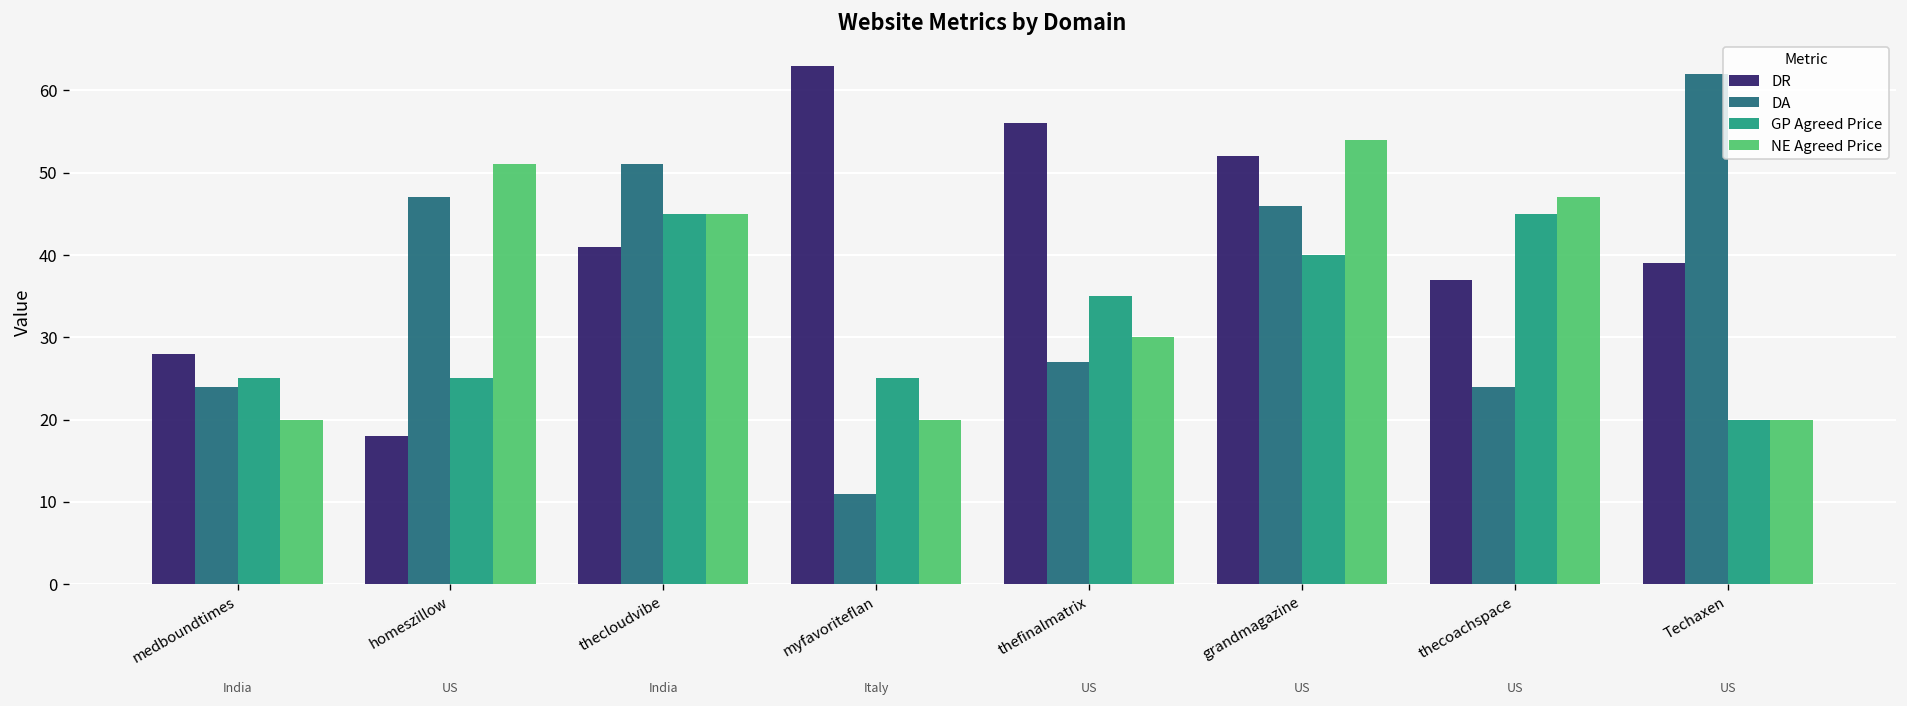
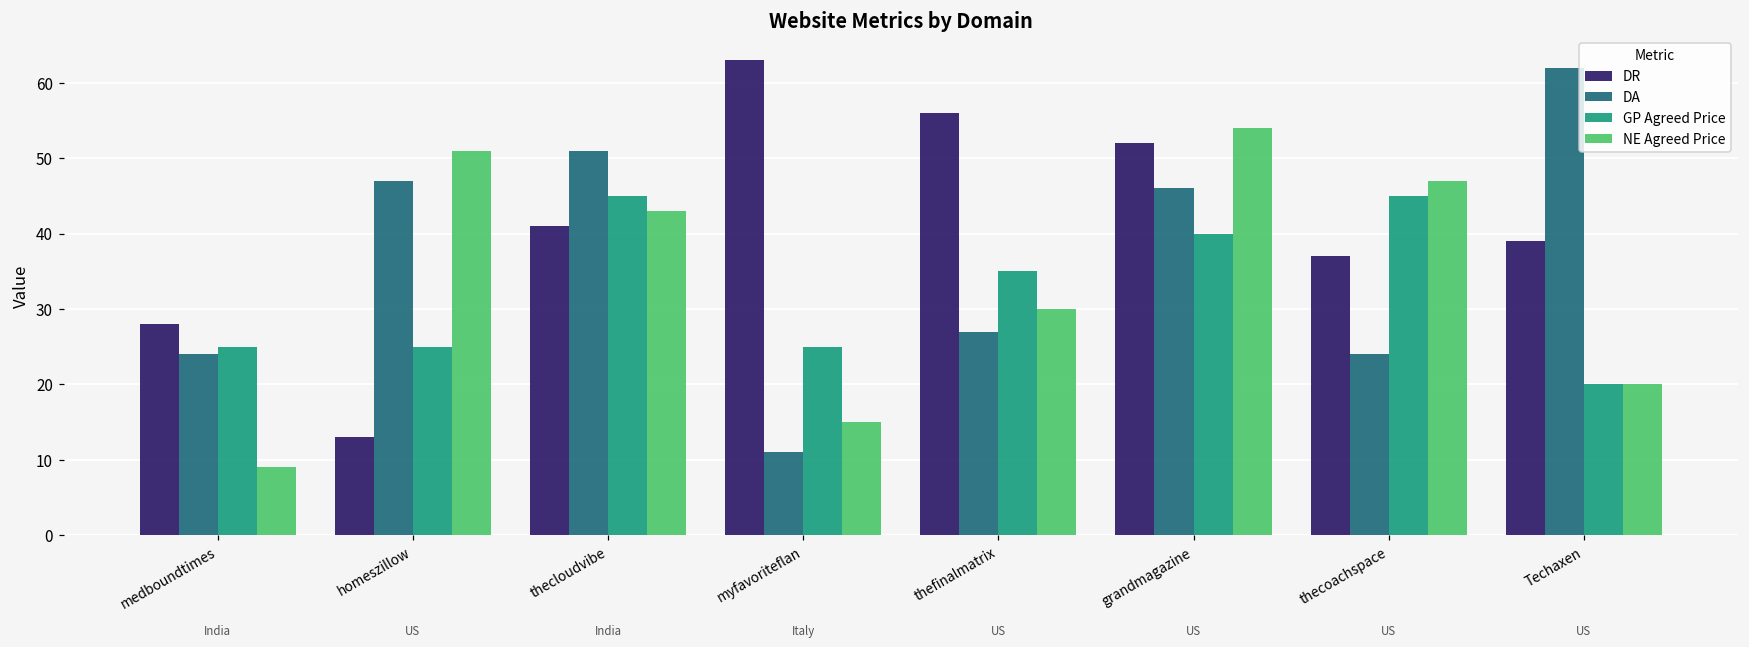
  {
    "DR": {
      "medboundtimes": 28,
-     "homeszillow": 18,
+     "homeszillow": 13,
      "thecloudvibe": 41,
      "myfavoriteflan": 63,
      "thefinalmatrix": 56,
      "grandmagazine": 52,
      "thecoachspace": 37,
      "Techaxen": 39
    },
    "NE Agreed Price": {
-     "medboundtimes": 20,
+     "medboundtimes": 9,
      "homeszillow": 51,
-     "thecloudvibe": 45,
-     "myfavoriteflan": 20,
+     "thecloudvibe": 43,
+     "myfavoriteflan": 15,
      "thefinalmatrix": 30,
      "grandmagazine": 54,
      "thecoachspace": 47,
      "Techaxen": 20
    }
  }
